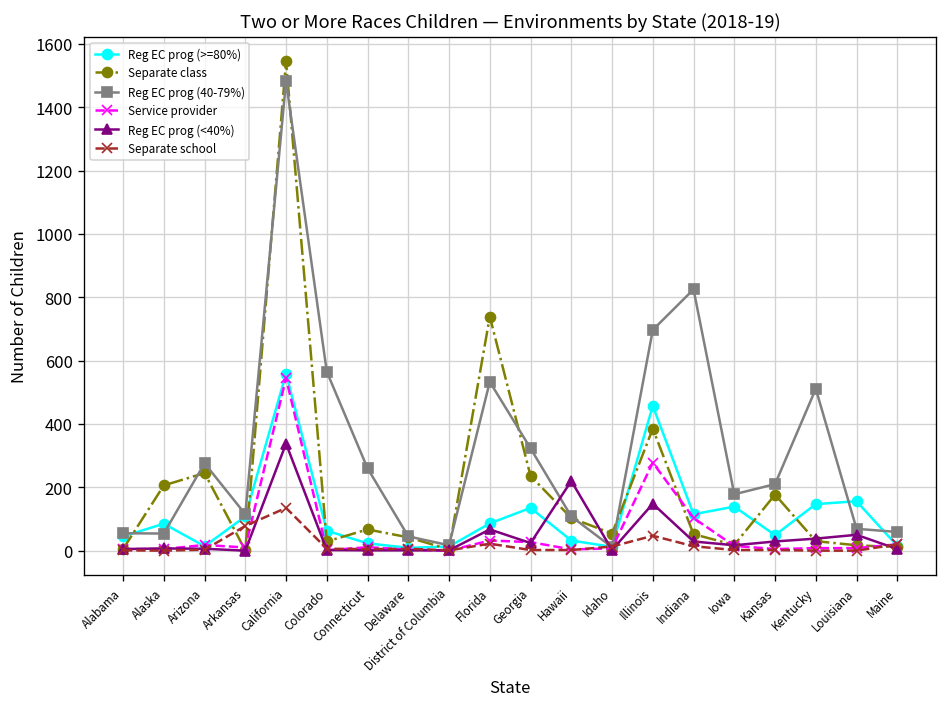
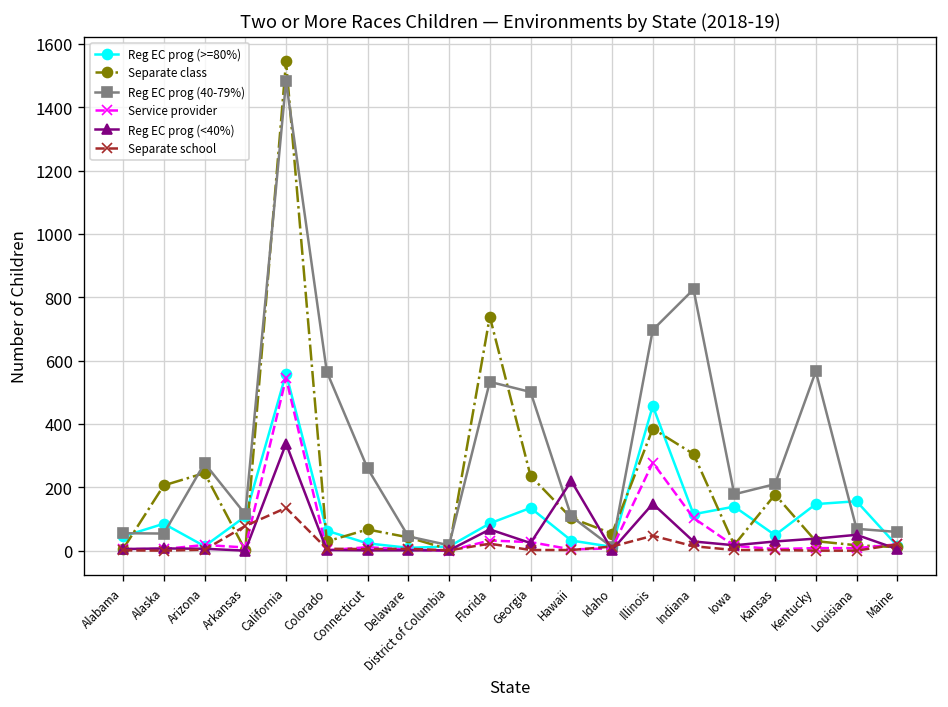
  {
    "Reg EC prog (>=80%)": {
      "Alabama": 50,
      "Alaska": 90,
      "California": 560,
      "Colorado": 60,
      "Connecticut": 20,
      "Florida": 90,
      "Georgia": 140,
      "Hawaii": 30,
      "Illinois": 460,
      "Indiana": 120,
      "Iowa": 140,
      "Kansas": 50,
      "Kentucky": 150,
      "Louisiana": 160
    },
    "Separate class": {
      "Alaska": 210,
      "Arizona": 250,
      "California": 1550,
      "Colorado": 30,
      "Connecticut": 70,
      "Florida": 740,
      "Georgia": 240,
      "Idaho": 50,
      "Illinois": 390,
-     "Indiana": 50,
+     "Indiana": 310,
      "Kansas": 180
    },
    "Reg EC prog (40-79%)": {
      "Alabama": 60,
      "Alaska": 50,
      "Arizona": 280,
      "California": 1480,
      "Colorado": 570,
      "Connecticut": 260,
      "Florida": 530,
-     "Georgia": 320,
+     "Georgia": 500,
      "Illinois": 700,
      "Indiana": 830,
      "Iowa": 180,
      "Kansas": 210,
-     "Kentucky": 510,
+     "Kentucky": 570,
      "Louisiana": 70,
      "Maine": 60
    },
    "Service provider": {
      "California": 550,
      "Florida": 30,
      "Illinois": 280,
      "Indiana": 100
    },
    "Reg EC prog (<40%)": {
      "California": 340,
      "Florida": 70,
      "Hawaii": 220,
      "Illinois": 150,
      "Indiana": 30,
      "Kansas": 30,
      "Louisiana": 50
    },
    "Separate school": {
      "Arkansas": 80,
      "California": 140,
      "Florida": 20,
      "Georgia": 0,
      "Illinois": 50,
      "Indiana": 10,
      "Iowa": 0
    }
  }
